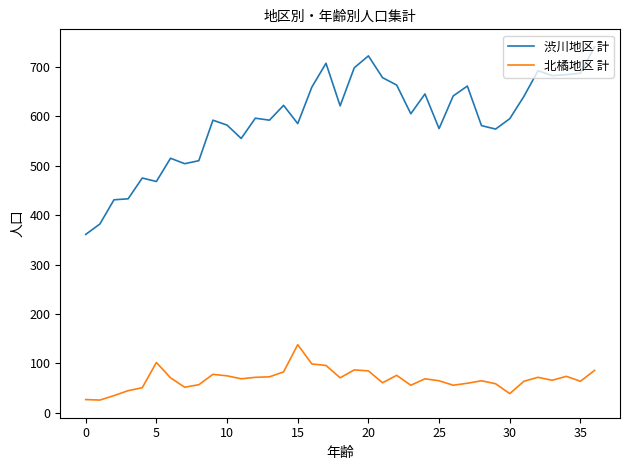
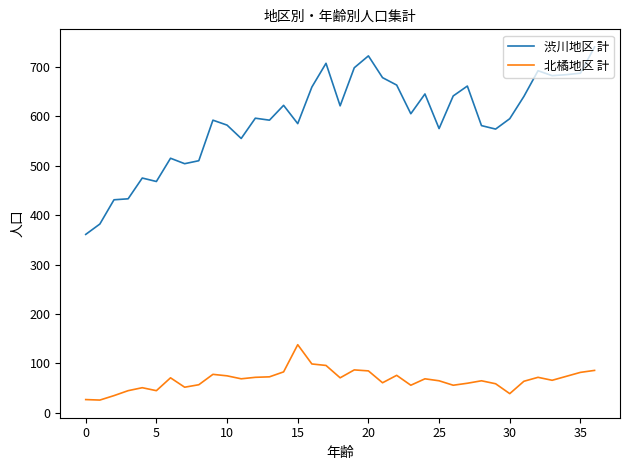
  {
    "渋川地区 計": {
      "0": 360,
      "5": 470,
      "10": 580,
      "15": 590,
      "20": 720,
      "25": 580,
      "30": 600
    },
    "北橘地区 計": {
      "0": 30,
-     "5": 100,
+     "5": 50,
      "10": 80,
      "15": 140,
      "20": 90,
      "25": 70,
      "30": 40,
-     "35": 60
+     "35": 80
    }
  }
